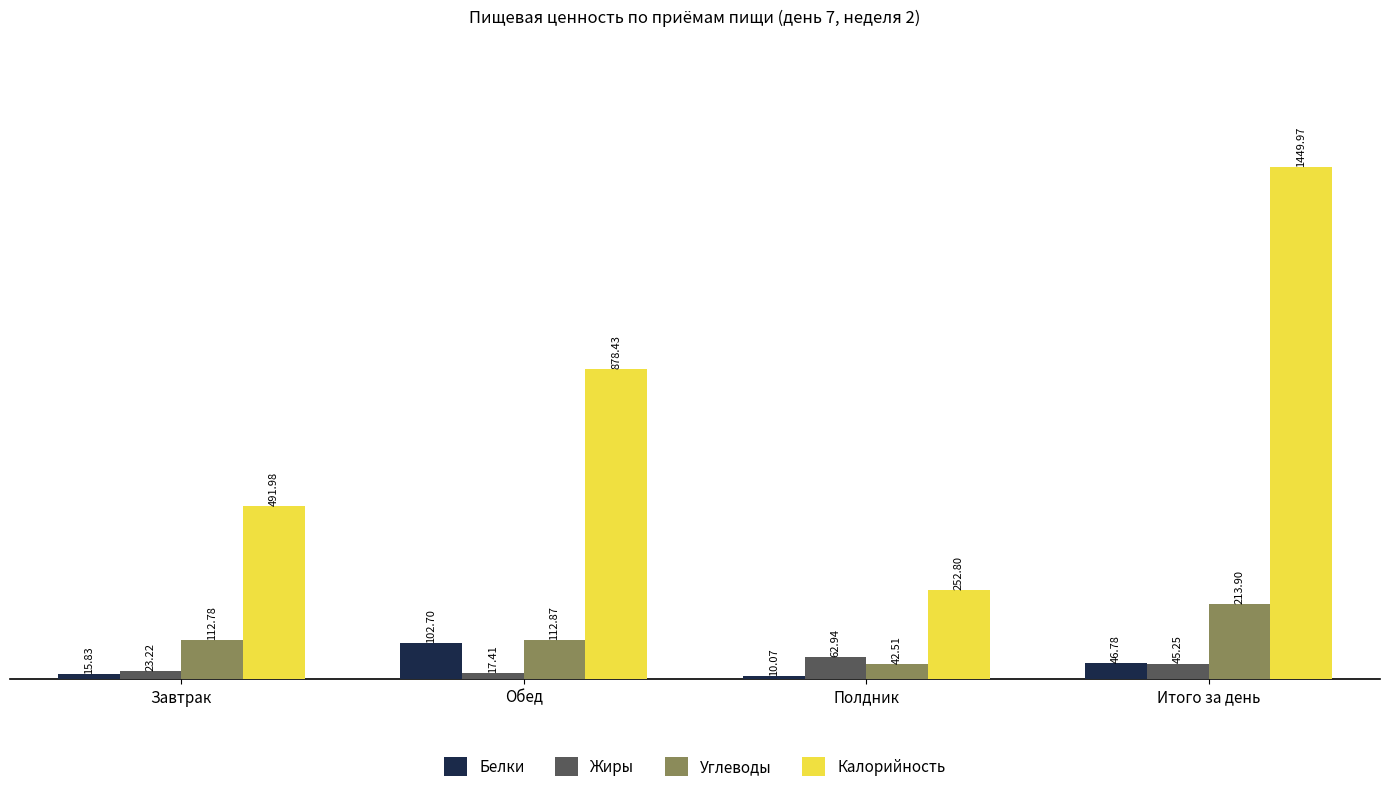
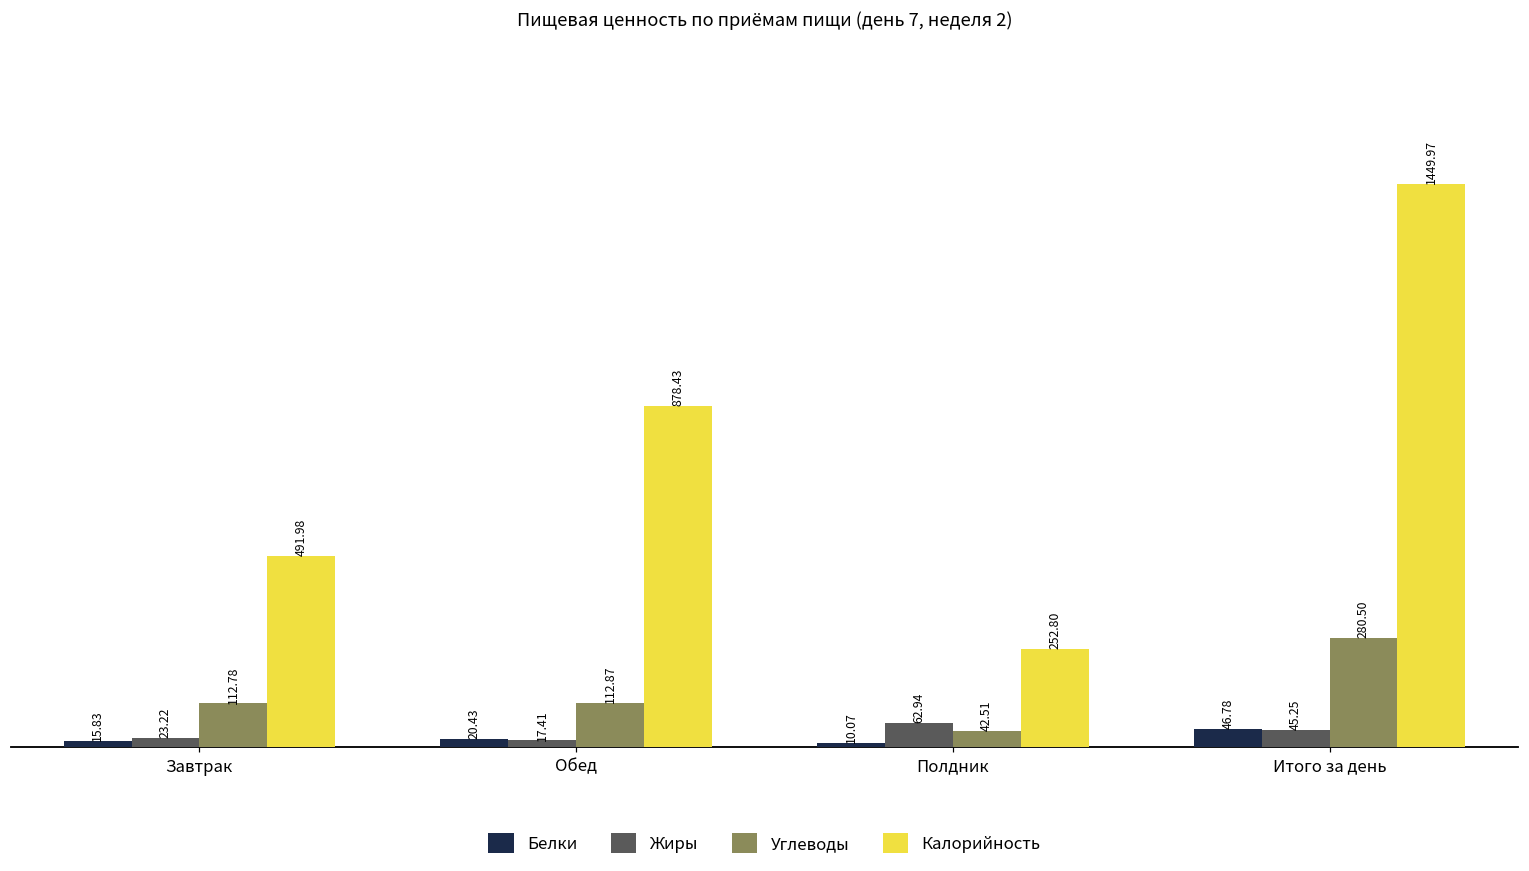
  {
    "Белки": {
      "Завтрак": 15.83,
-     "Обед": 102.70,
+     "Обед": 20.43,
      "Полдник": 10.07,
      "Итого за день": 46.78
    },
    "Жиры": {
      "Завтрак": 23.22,
      "Обед": 17.41,
      "Полдник": 62.94,
      "Итого за день": 45.25
    },
    "Углеводы": {
      "Завтрак": 112.78,
      "Обед": 112.87,
      "Полдник": 42.51,
-     "Итого за день": 213.90
+     "Итого за день": 280.50
    },
    "Калорийность": {
      "Завтрак": 491.98,
      "Обед": 878.43,
      "Полдник": 252.80,
      "Итого за день": 1449.97
    }
  }
